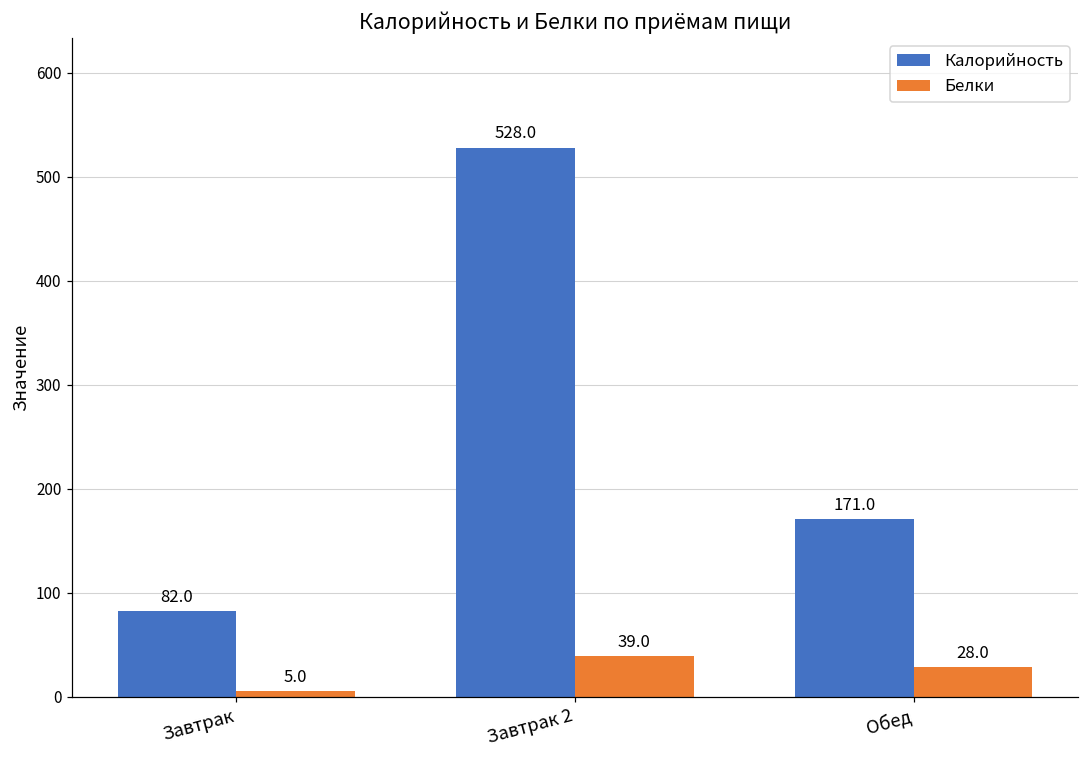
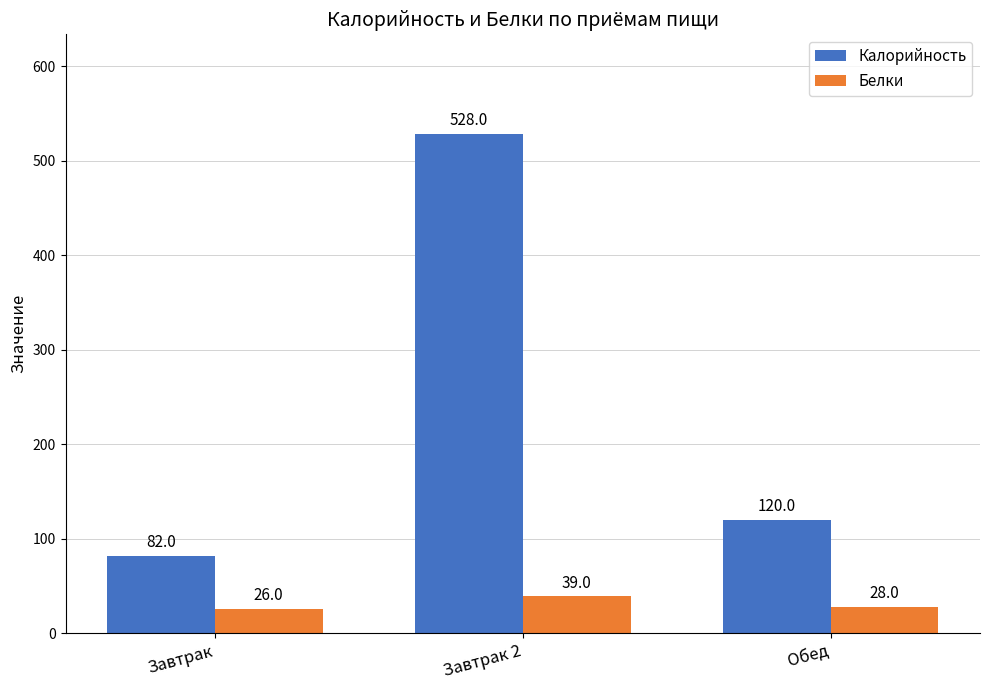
  {
    "Калорийность": {
      "Завтрак": 82.0,
      "Завтрак 2": 528.0,
-     "Обед": 171.0
+     "Обед": 120.0
    },
    "Белки": {
-     "Завтрак": 5.0,
+     "Завтрак": 26.0,
      "Завтрак 2": 39.0,
      "Обед": 28.0
    }
  }
